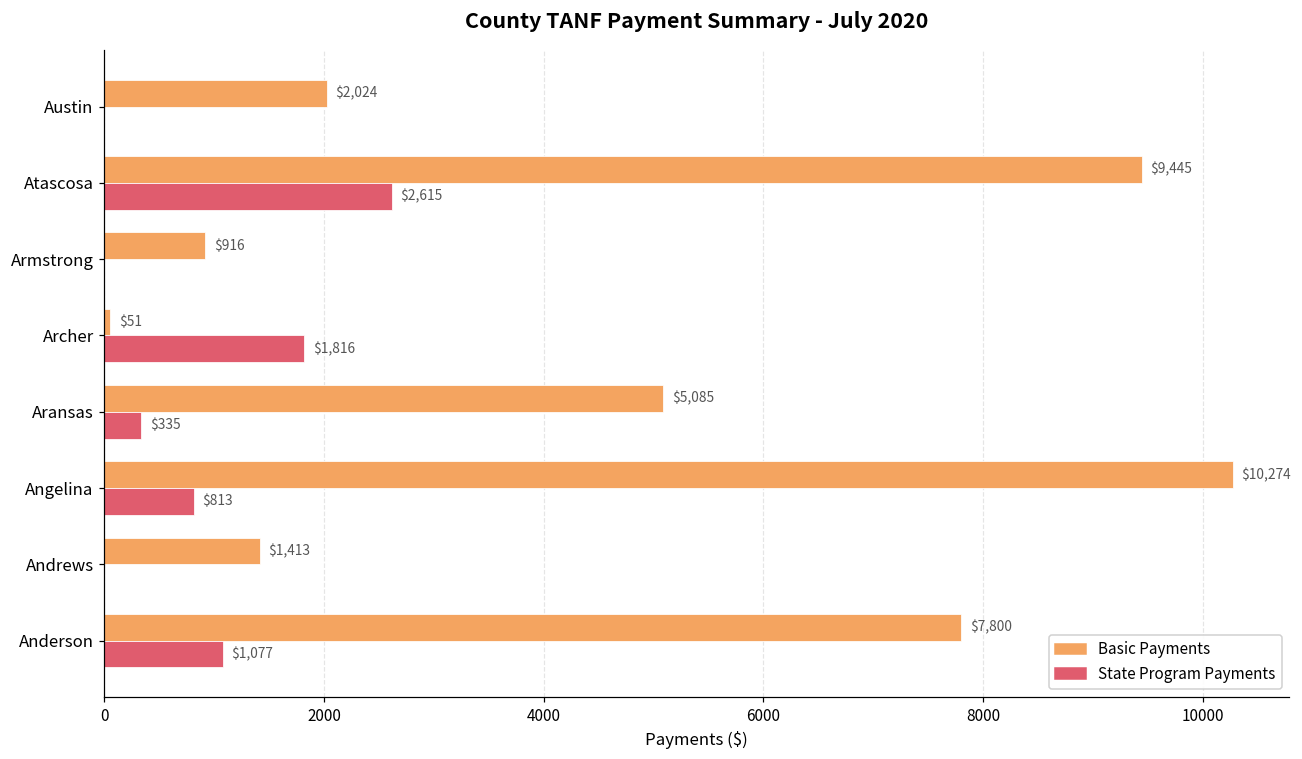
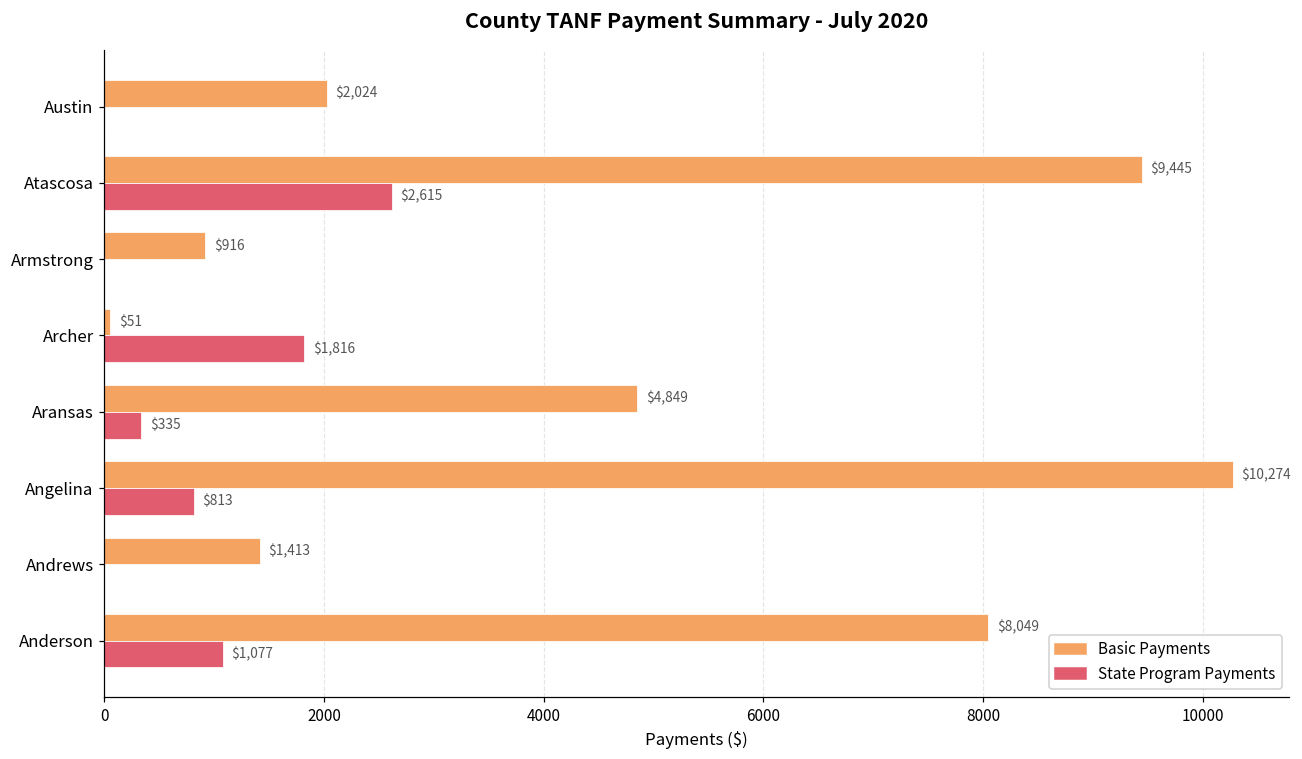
  {
    "Basic Payments": {
      "Austin": "$2,024",
      "Atascosa": "$9,445",
      "Armstrong": "$916",
      "Archer": "$51",
-     "Aransas": "$5,085",
+     "Aransas": "$4,849",
      "Angelina": "$10,274",
      "Andrews": "$1,413",
-     "Anderson": "$7,800"
+     "Anderson": "$8,049"
    },
    "State Program Payments": {
      "Atascosa": "$2,615",
      "Archer": "$1,816",
      "Aransas": "$335",
      "Angelina": "$813",
      "Anderson": "$1,077"
    }
  }
